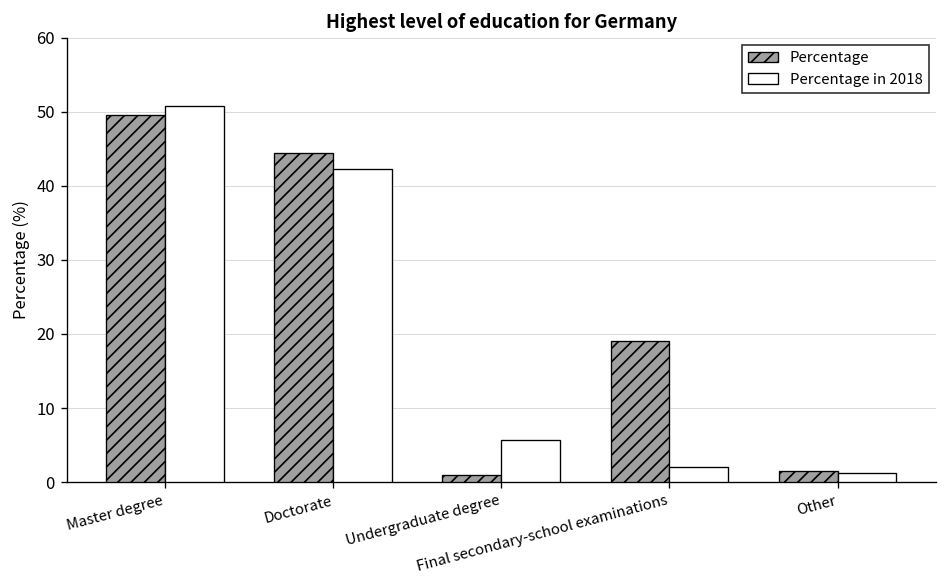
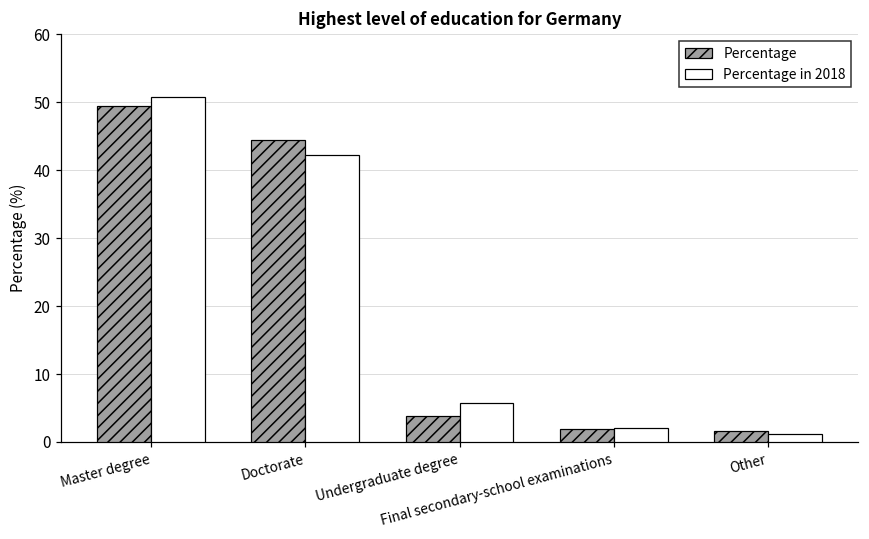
  {
    "Percentage": {
      "Master degree": 50,
      "Doctorate": 44,
-     "Undergraduate degree": 1,
-     "Final secondary-school examinations": 19,
+     "Undergraduate degree": 4,
+     "Final secondary-school examinations": 2,
      "Other": 2
    },
    "Percentage in 2018": {
      "Master degree": 51,
      "Doctorate": 42,
      "Undergraduate degree": 6,
      "Final secondary-school examinations": 2,
      "Other": 1
    }
  }
